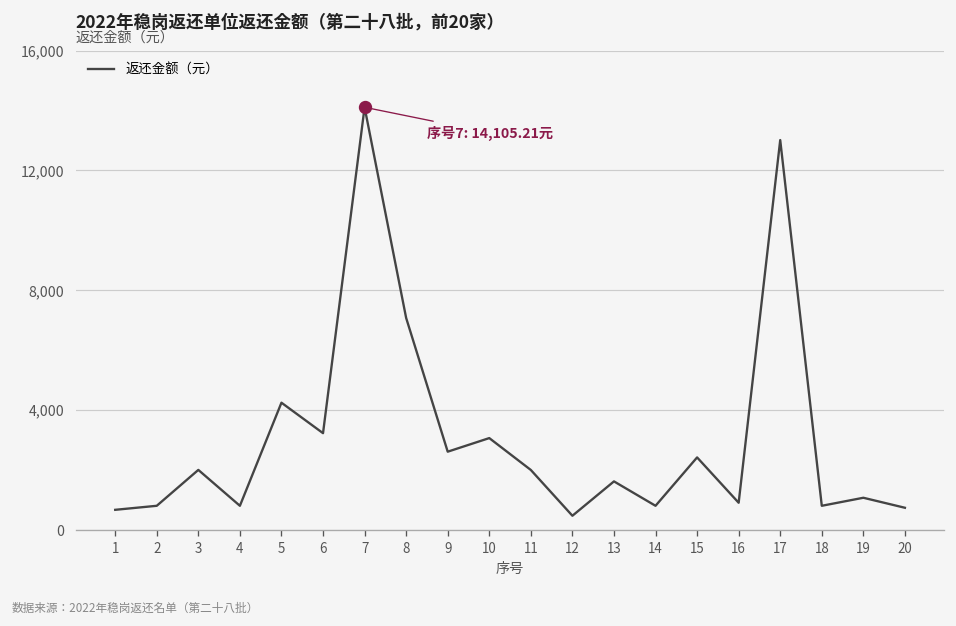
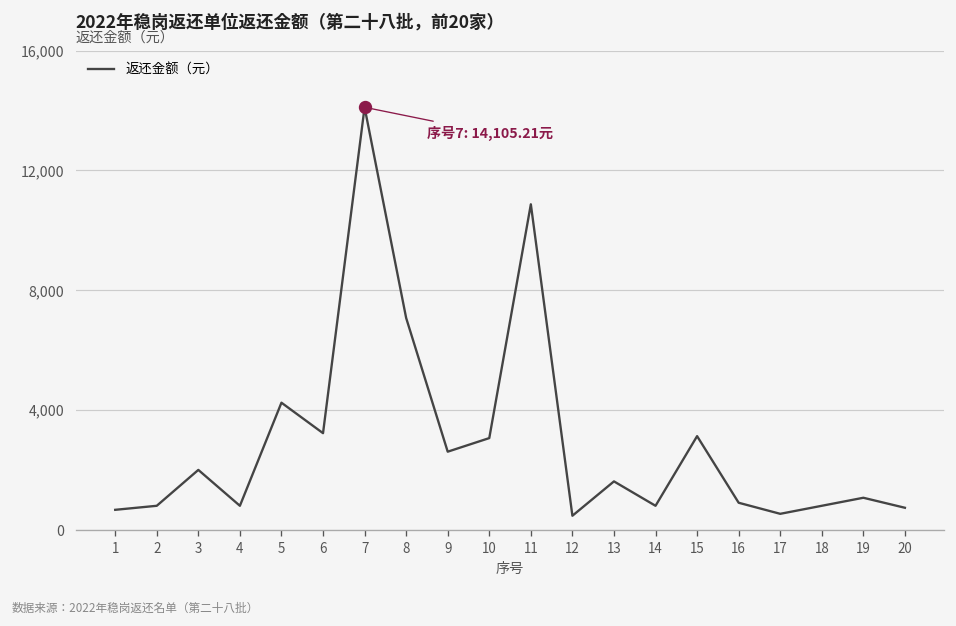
  {
    "返还金额（元）": {
      "1": "700",
      "2": "800",
      "3": "2,000",
      "4": "800",
      "5": "4,200",
      "6": "3,200",
      "8": "7,100",
      "9": "2,600",
      "10": "3,100",
-     "11": "2,000",
+     "11": "10,900",
      "12": "500",
      "13": "1,600",
      "14": "800",
-     "15": "2,400",
+     "15": "3,100",
      "16": "900",
-     "17": "13,000",
+     "17": "500",
      "18": "800",
      "19": "1,100",
      "20": "700"
    }
  }
